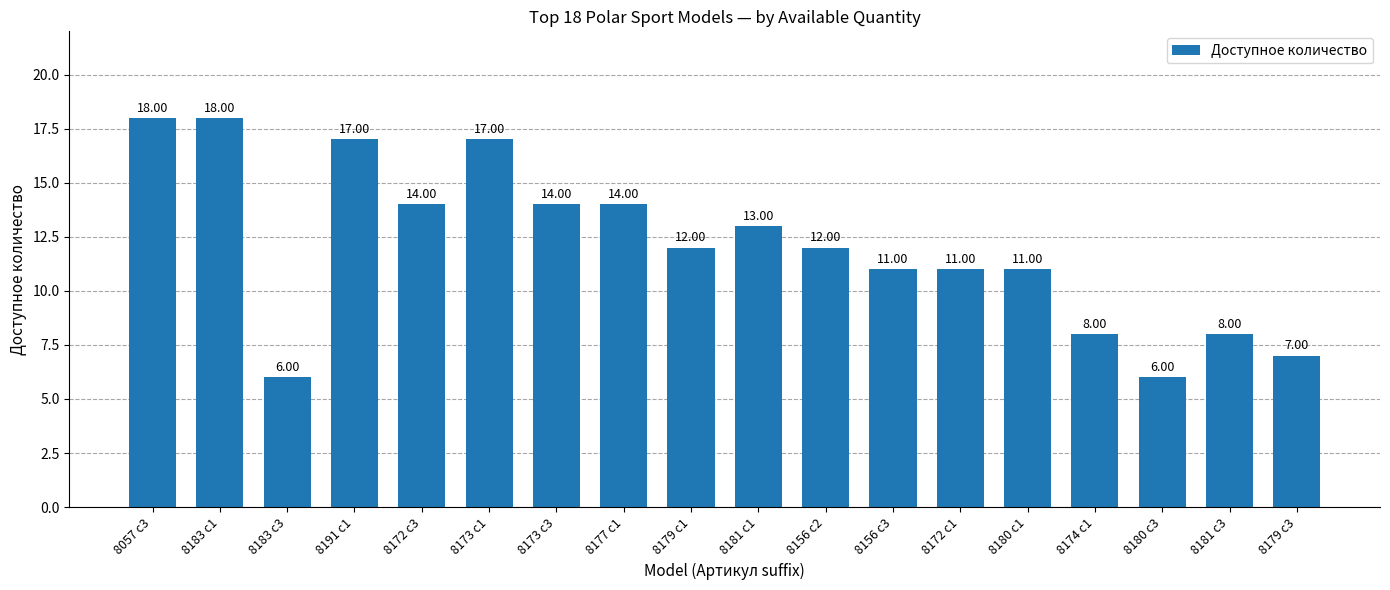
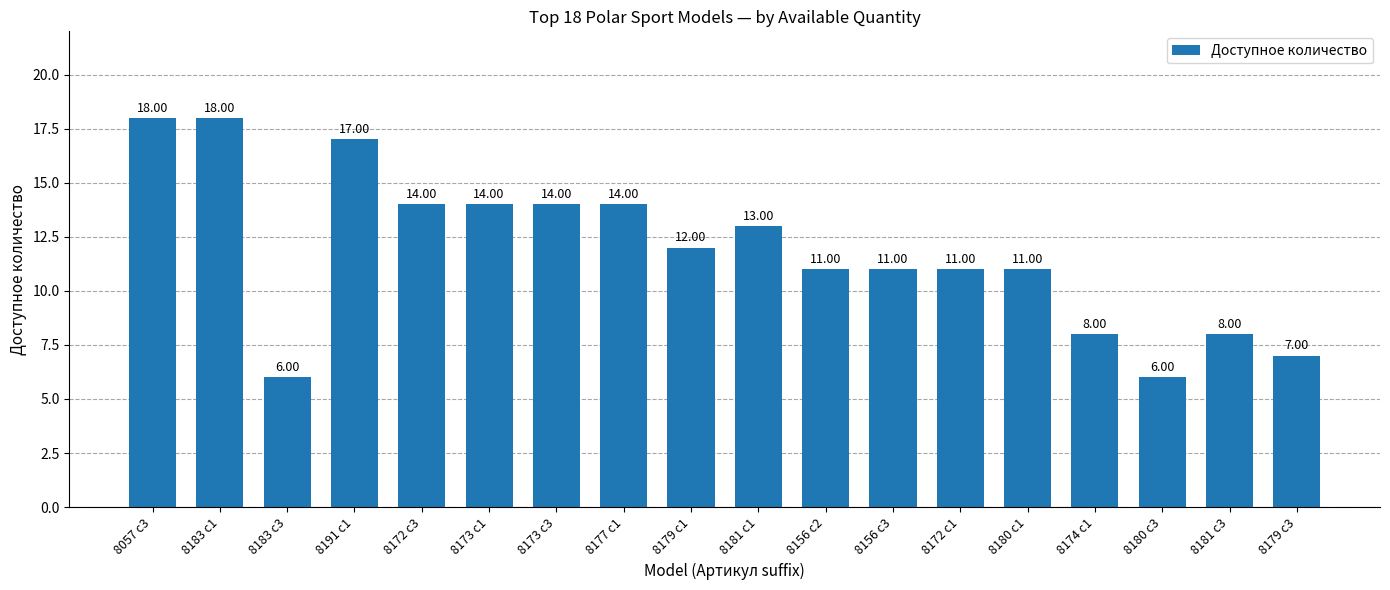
  {
    "8057 c3": 18.00,
    "8183 c1": 18.00,
    "8183 c3": 6.00,
    "8191 c1": 17.00,
    "8172 c3": 14.00,
-   "8173 c1": 17.00,
+   "8173 c1": 14.00,
    "8173 c3": 14.00,
    "8177 c1": 14.00,
    "8179 c1": 12.00,
    "8181 c1": 13.00,
-   "8156 c2": 12.00,
+   "8156 c2": 11.00,
    "8156 c3": 11.00,
    "8172 c1": 11.00,
    "8180 c1": 11.00,
    "8174 c1": 8.00,
    "8180 c3": 6.00,
    "8181 c3": 8.00,
    "8179 c3": 7.00
  }
